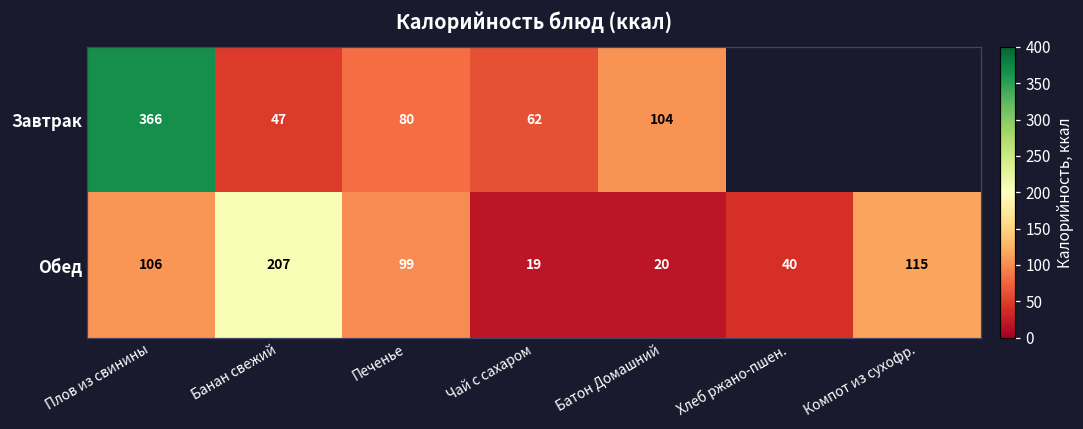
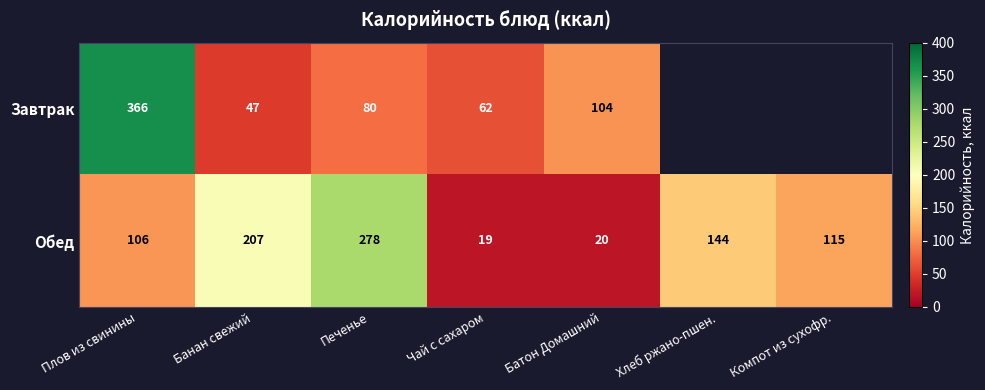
  {
    "Завтрак": {
      "Плов из свинины": 366,
      "Банан свежий": 47,
      "Печенье": 80,
      "Чай с сахаром": 62,
      "Батон Домашний": 104
    },
    "Обед": {
      "Плов из свинины": 106,
      "Банан свежий": 207,
-     "Печенье": 99,
+     "Печенье": 278,
      "Чай с сахаром": 19,
      "Батон Домашний": 20,
-     "Хлеб ржано-пшен.": 40,
+     "Хлеб ржано-пшен.": 144,
      "Компот из сухофр.": 115
    }
  }
